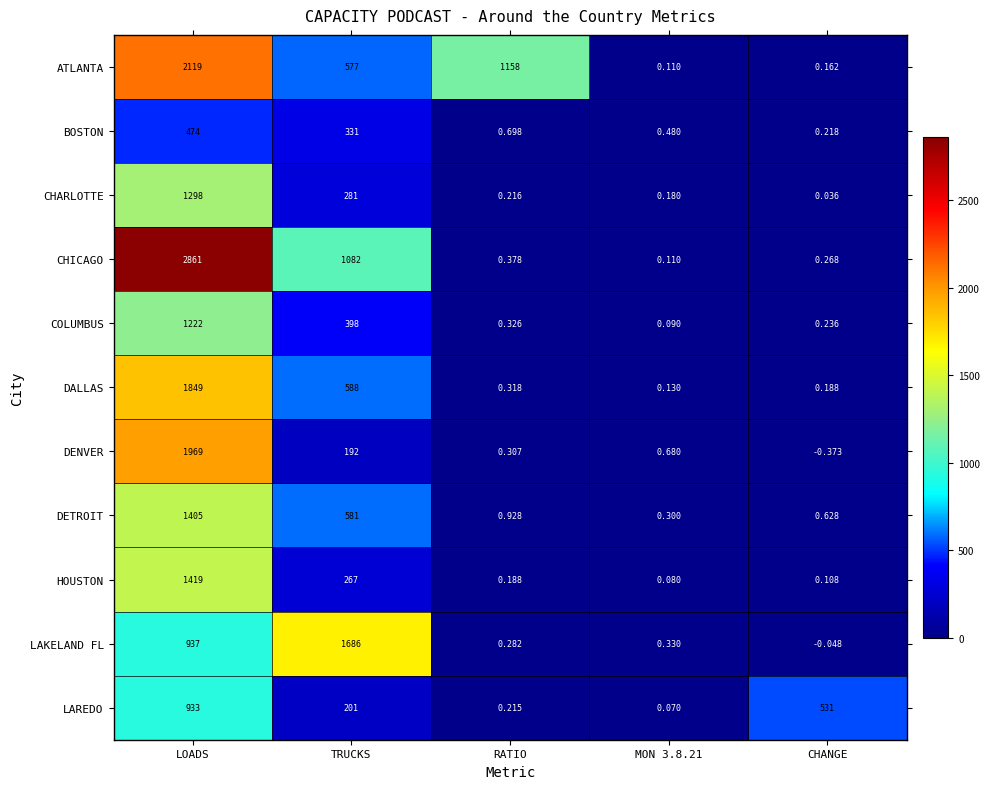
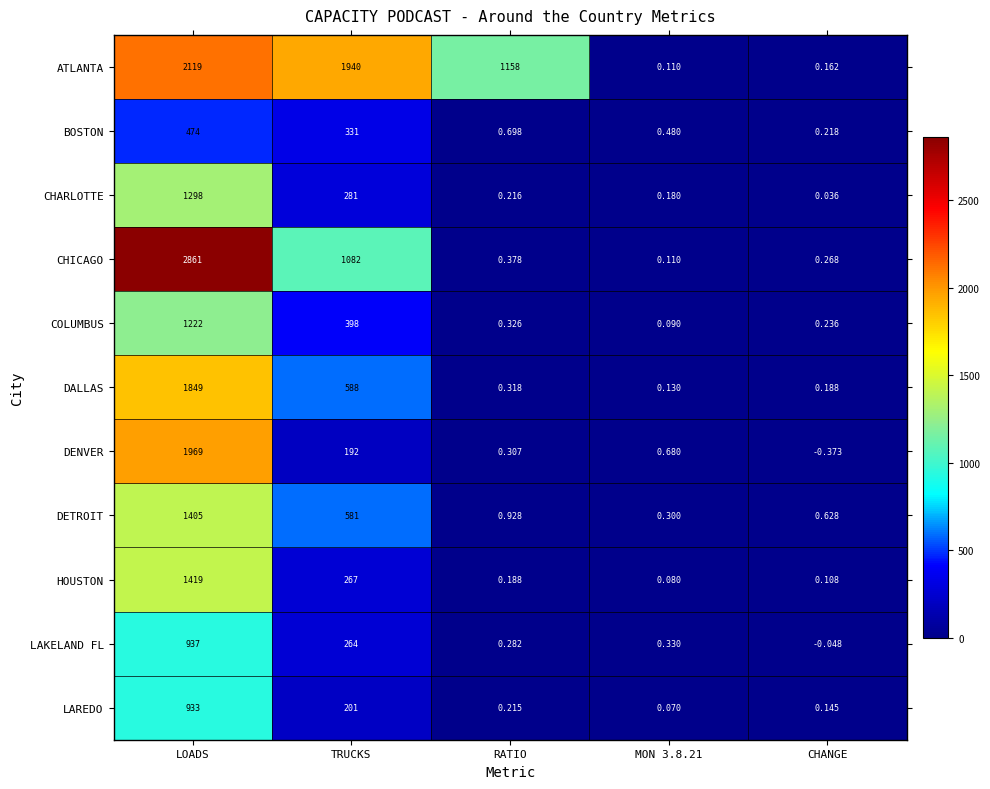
  {
    "ATLANTA": {
      "LOADS": 2119,
-     "TRUCKS": 577,
+     "TRUCKS": 1940,
      "RATIO": 1158,
      "MON 3.8.21": 0.110,
      "CHANGE": 0.162
    },
    "BOSTON": {
      "LOADS": 474,
      "TRUCKS": 331,
      "RATIO": 0.698,
      "MON 3.8.21": 0.480,
      "CHANGE": 0.218
    },
    "CHARLOTTE": {
      "LOADS": 1298,
      "TRUCKS": 281,
      "RATIO": 0.216,
      "MON 3.8.21": 0.180,
      "CHANGE": 0.036
    },
    "CHICAGO": {
      "LOADS": 2861,
      "TRUCKS": 1082,
      "RATIO": 0.378,
      "MON 3.8.21": 0.110,
      "CHANGE": 0.268
    },
    "COLUMBUS": {
      "LOADS": 1222,
      "TRUCKS": 398,
      "RATIO": 0.326,
      "MON 3.8.21": 0.090,
      "CHANGE": 0.236
    },
    "DALLAS": {
      "LOADS": 1849,
      "TRUCKS": 588,
      "RATIO": 0.318,
      "MON 3.8.21": 0.130,
      "CHANGE": 0.188
    },
    "DENVER": {
      "LOADS": 1969,
      "TRUCKS": 192,
      "RATIO": 0.307,
      "MON 3.8.21": 0.680,
      "CHANGE": -0.373
    },
    "DETROIT": {
      "LOADS": 1405,
      "TRUCKS": 581,
      "RATIO": 0.928,
      "MON 3.8.21": 0.300,
      "CHANGE": 0.628
    },
    "HOUSTON": {
      "LOADS": 1419,
      "TRUCKS": 267,
      "RATIO": 0.188,
      "MON 3.8.21": 0.080,
      "CHANGE": 0.108
    },
    "LAKELAND FL": {
      "LOADS": 937,
-     "TRUCKS": 1686,
+     "TRUCKS": 264,
      "RATIO": 0.282,
      "MON 3.8.21": 0.330,
      "CHANGE": -0.048
    },
    "LAREDO": {
      "LOADS": 933,
      "TRUCKS": 201,
      "RATIO": 0.215,
      "MON 3.8.21": 0.070,
-     "CHANGE": 531
+     "CHANGE": 0.145
    }
  }
